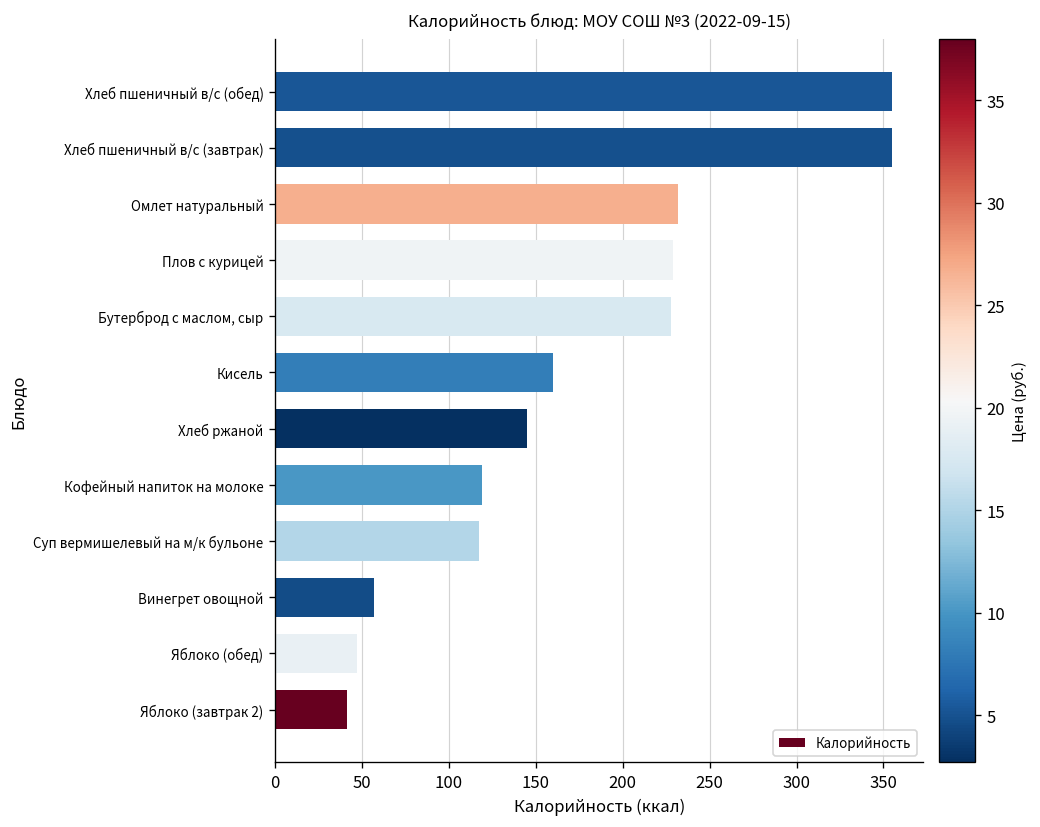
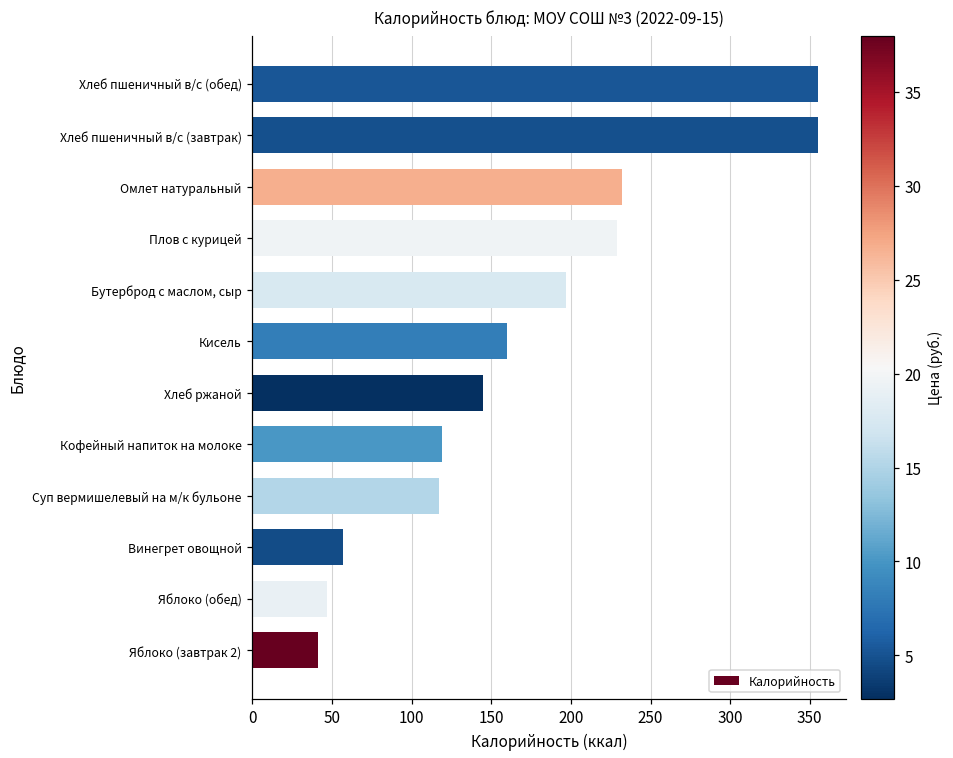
  {
    "Хлеб пшеничный в/с (обед)": 355,
    "Хлеб пшеничный в/с (завтрак)": 355,
    "Омлет натуральный": 232,
    "Плов с курицей": 229,
-   "Бутерброд с маслом, сыр": 228,
+   "Бутерброд с маслом, сыр": 197,
    "Кисель": 160,
    "Хлеб ржаной": 145,
    "Кофейный напиток на молоке": 119,
    "Суп вермишелевый на м/к бульоне": 117,
    "Винегрет овощной": 57,
    "Яблоко (обед)": 47,
    "Яблоко (завтрак 2)": 41
  }
